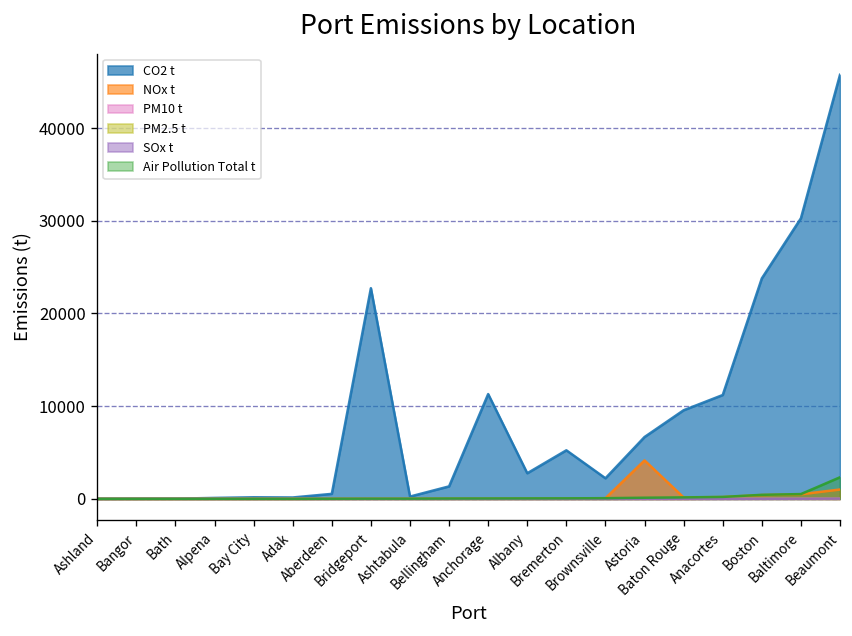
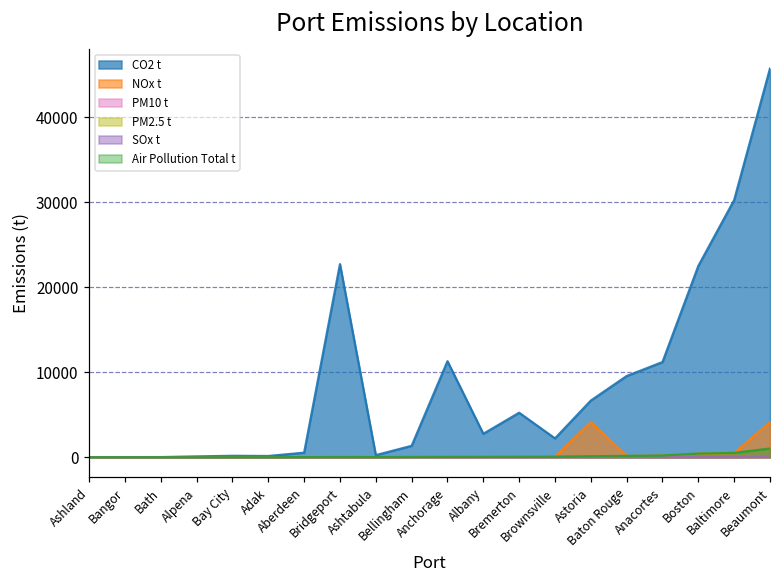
  {
    "CO2 t": {
      "Aberdeen": 1000,
      "Bridgeport": 23000,
      "Bellingham": 1000,
      "Anchorage": 11000,
      "Albany": 3000,
      "Bremerton": 5000,
      "Brownsville": 2000,
      "Astoria": 7000,
      "Baton Rouge": 10000,
      "Anacortes": 11000,
-     "Boston": 24000,
+     "Boston": 23000,
      "Baltimore": 30000,
      "Beaumont": 46000
    },
    "NOx t": {
      "Astoria": 4000,
-     "Beaumont": 1000
+     "Beaumont": 4000
    },
    "SOx t": {
      "Boston": 0,
      "Baltimore": 0,
      "Beaumont": 0
    },
    "Air Pollution Total t": {
-     "Beaumont": 2000
+     "Beaumont": 1000
    }
  }
